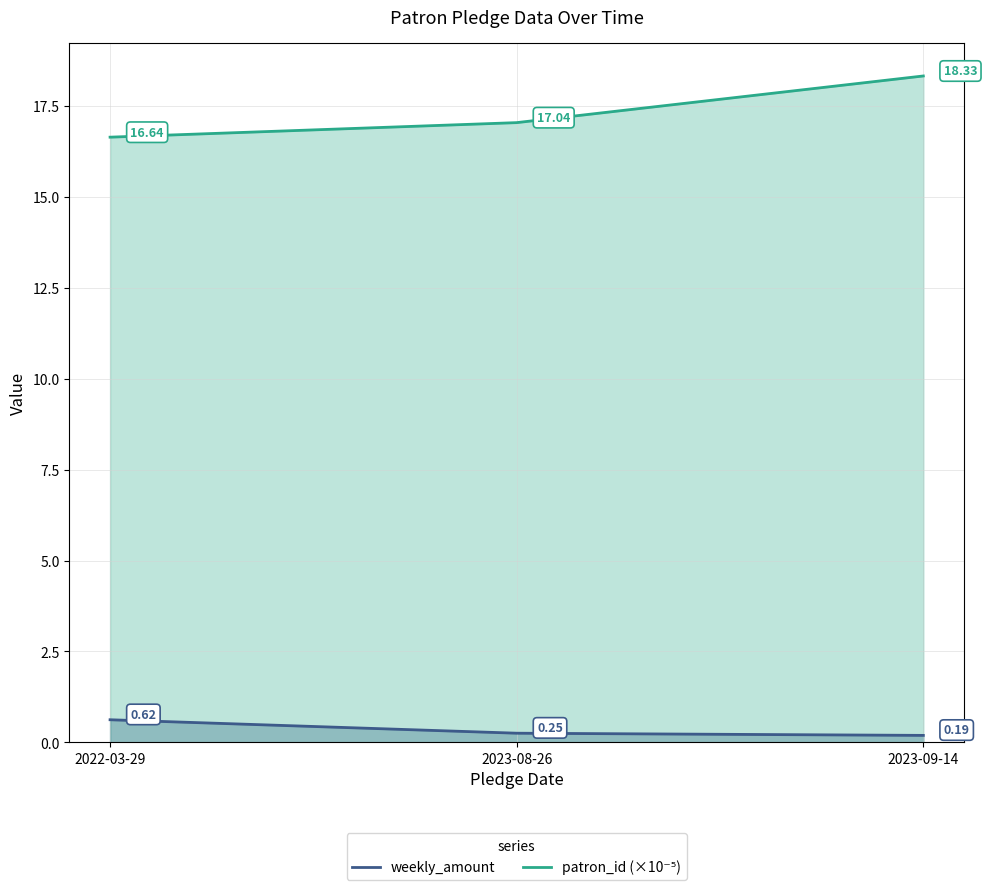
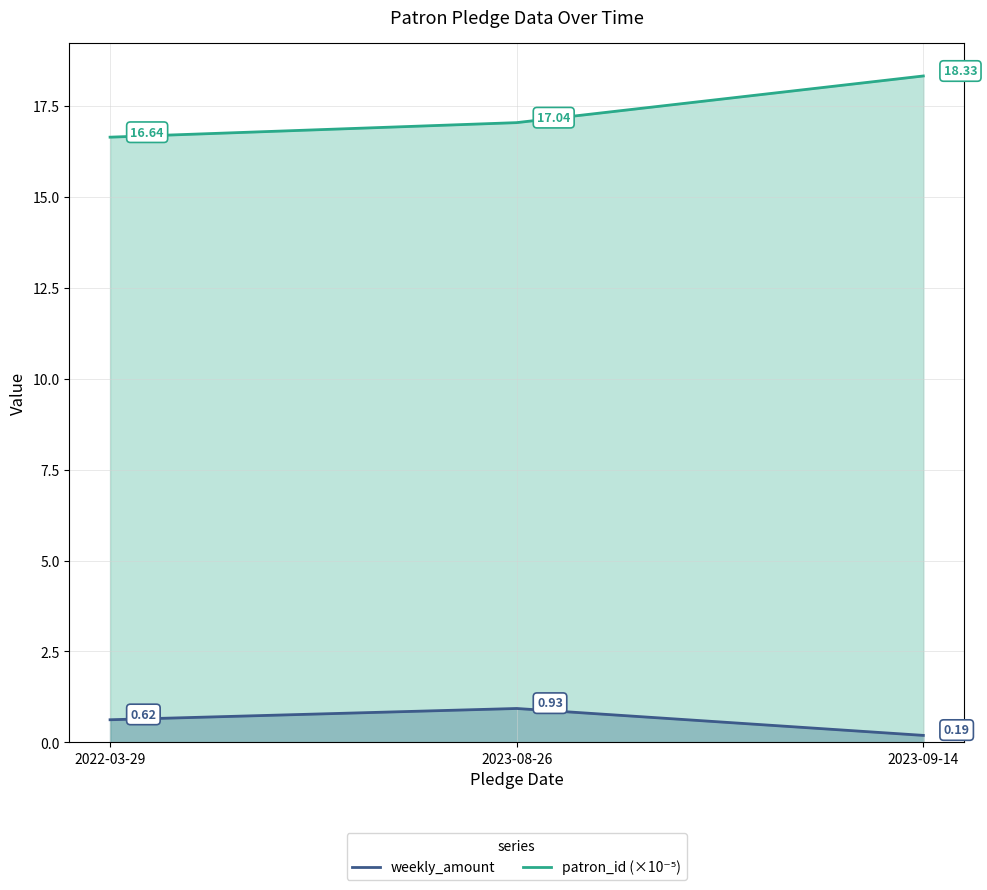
  {
    "weekly_amount": {
-     "2023-08-26": 0.25
+     "2023-08-26": 0.93
    }
  }
